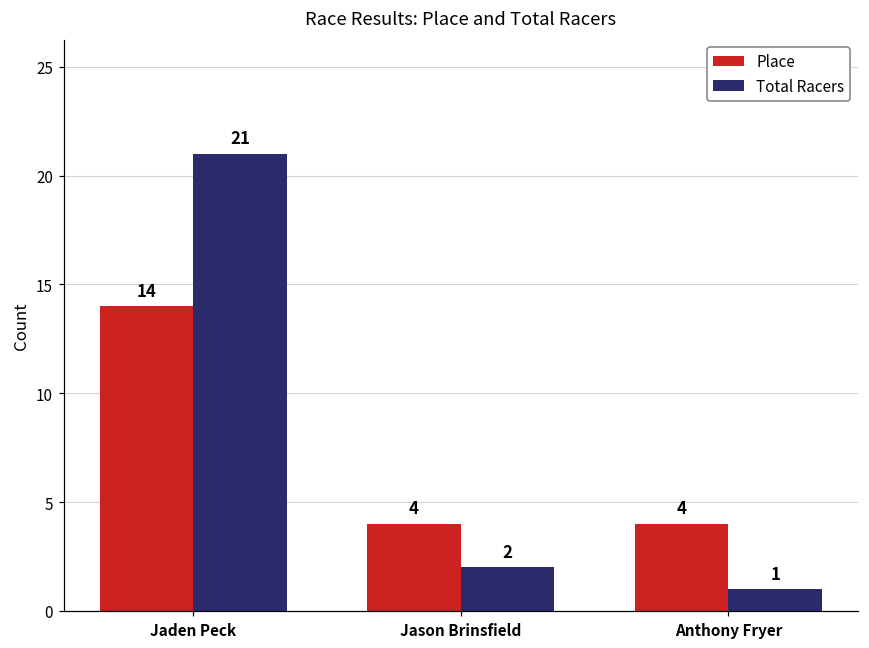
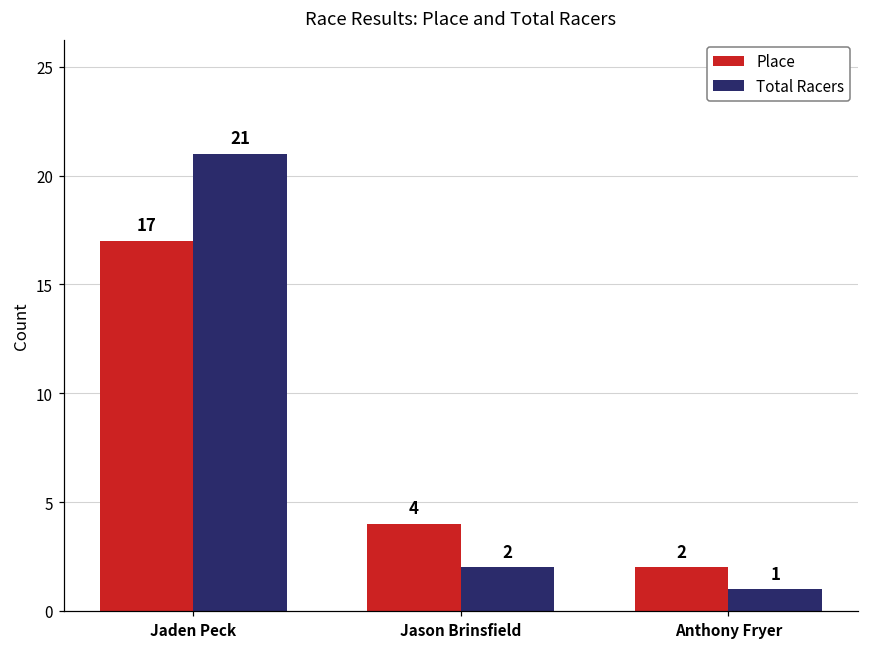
  {
    "Place": {
-     "Jaden Peck": 14,
+     "Jaden Peck": 17,
      "Jason Brinsfield": 4,
-     "Anthony Fryer": 4
+     "Anthony Fryer": 2
    },
    "Total Racers": {
      "Jaden Peck": 21,
      "Jason Brinsfield": 2,
      "Anthony Fryer": 1
    }
  }
